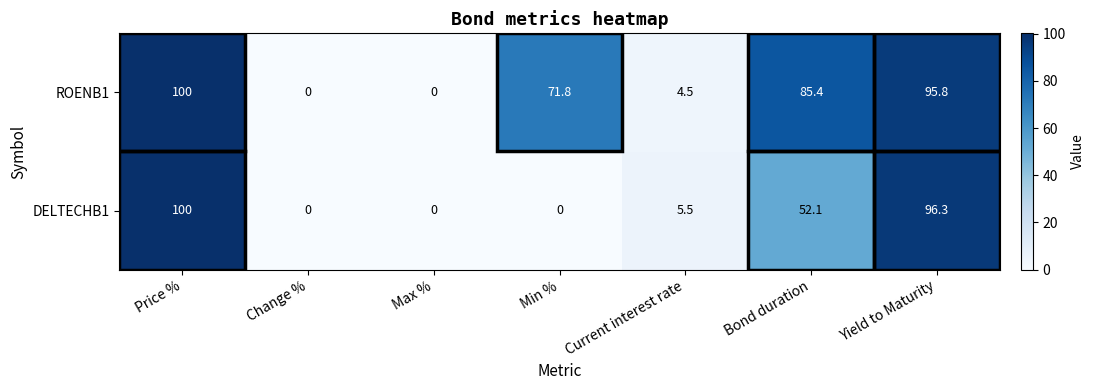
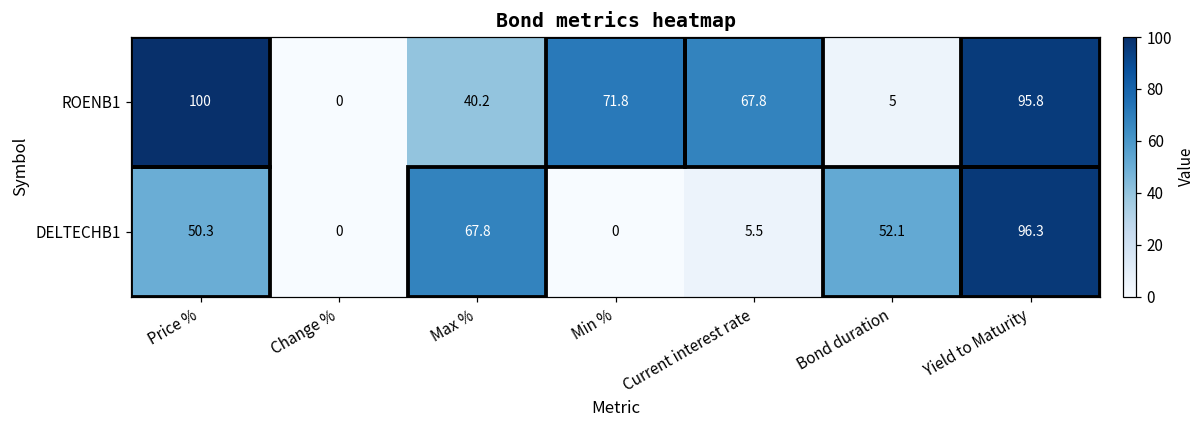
  {
    "ROENB1": {
      "Price %": 100,
      "Change %": 0,
-     "Max %": 0,
+     "Max %": 40.2,
      "Min %": 71.8,
-     "Current interest rate": 4.5,
-     "Bond duration": 85.4,
+     "Current interest rate": 67.8,
+     "Bond duration": 5,
      "Yield to Maturity": 95.8
    },
    "DELTECHB1": {
-     "Price %": 100,
+     "Price %": 50.3,
      "Change %": 0,
-     "Max %": 0,
+     "Max %": 67.8,
      "Min %": 0,
      "Current interest rate": 5.5,
      "Bond duration": 52.1,
      "Yield to Maturity": 96.3
    }
  }
